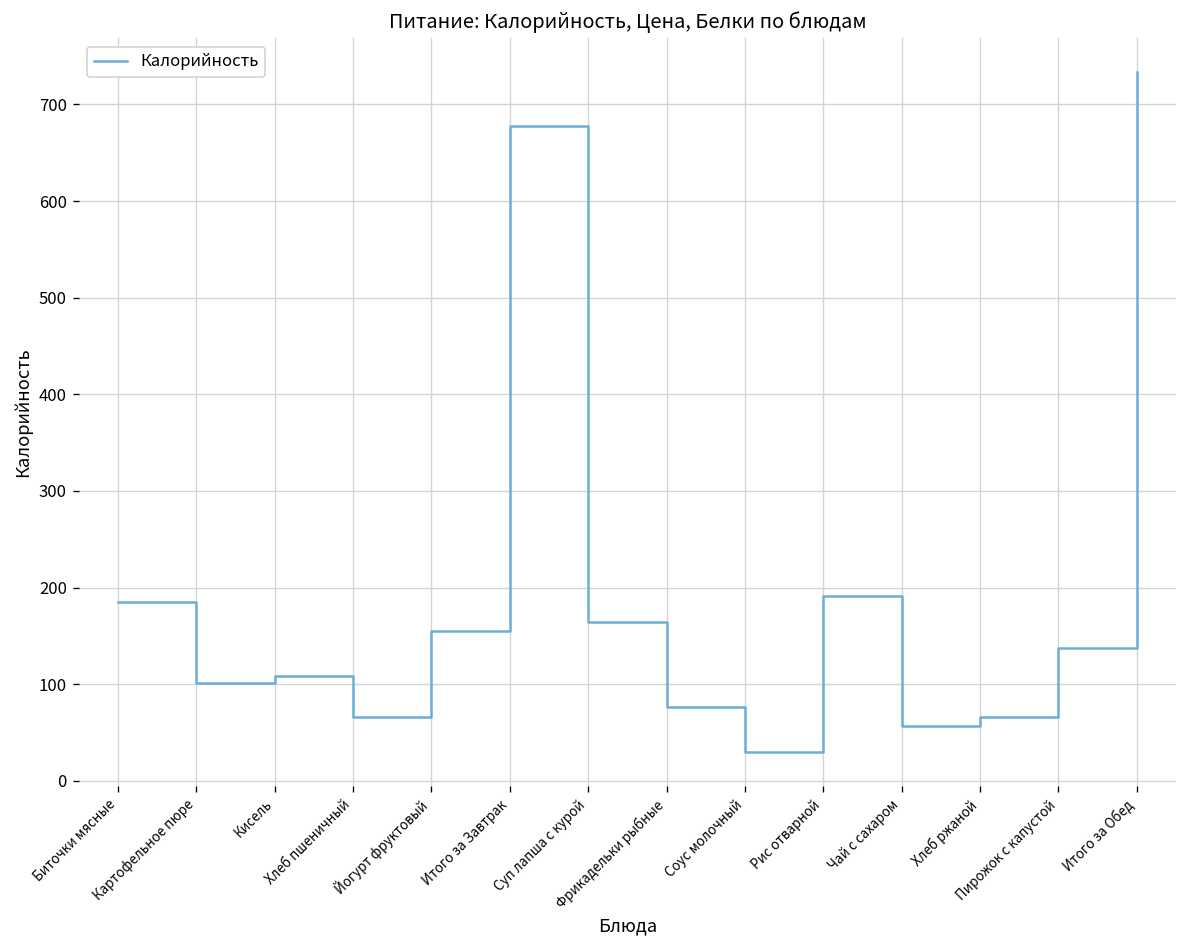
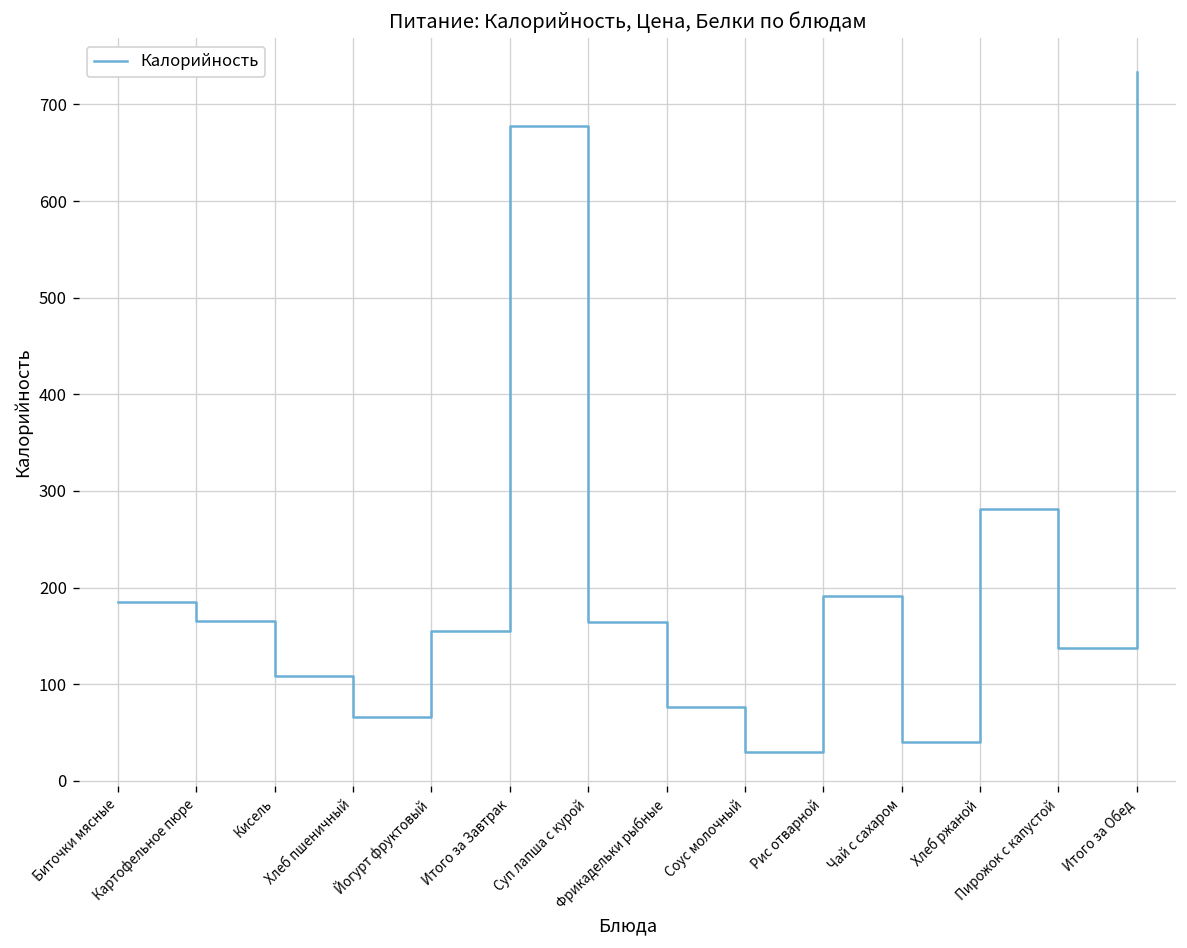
  {
    "Биточки мясные": 190,
-   "Картофельное пюре": 100,
+   "Картофельное пюре": 170,
    "Кисель": 110,
    "Хлеб пшеничный": 70,
    "Йогурт фруктовый": 160,
    "Итого за Завтрак": 680,
    "Суп лапша с курой": 160,
    "Фрикадельки рыбные": 80,
    "Соус молочный": 30,
    "Рис отварной": 190,
-   "Чай с сахаром": 60,
-   "Хлеб ржаной": 70,
+   "Чай с сахаром": 40,
+   "Хлеб ржаной": 280,
    "Пирожок с капустой": 140,
    "Итого за Обед": 730
  }
